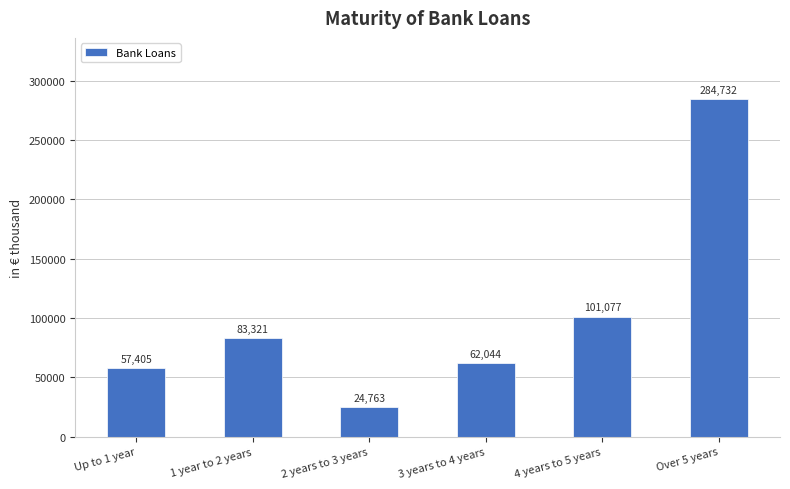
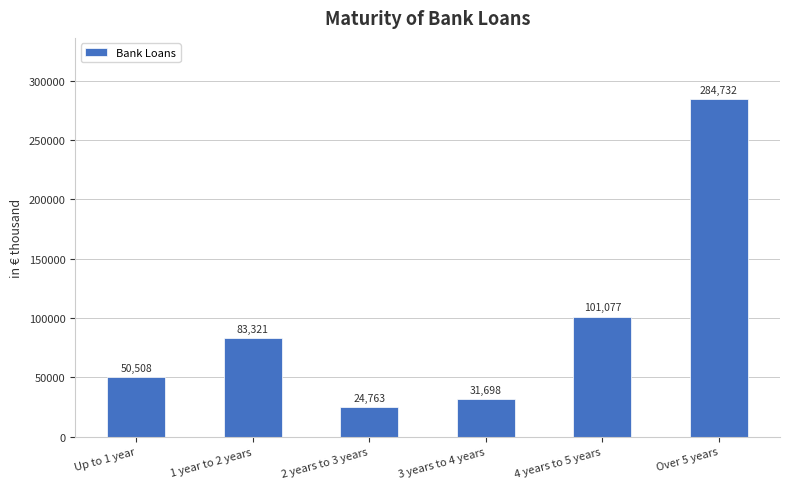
  {
-   "Up to 1 year": "57,405",
+   "Up to 1 year": "50,508",
    "1 year to 2 years": "83,321",
    "2 years to 3 years": "24,763",
-   "3 years to 4 years": "62,044",
+   "3 years to 4 years": "31,698",
    "4 years to 5 years": "101,077",
    "Over 5 years": "284,732"
  }
